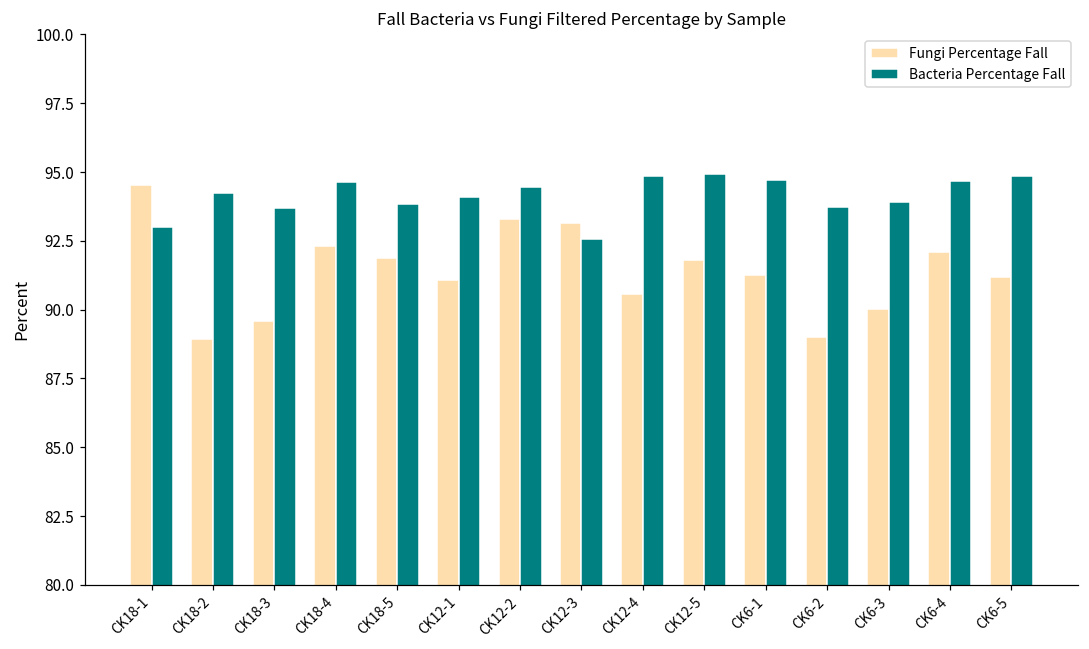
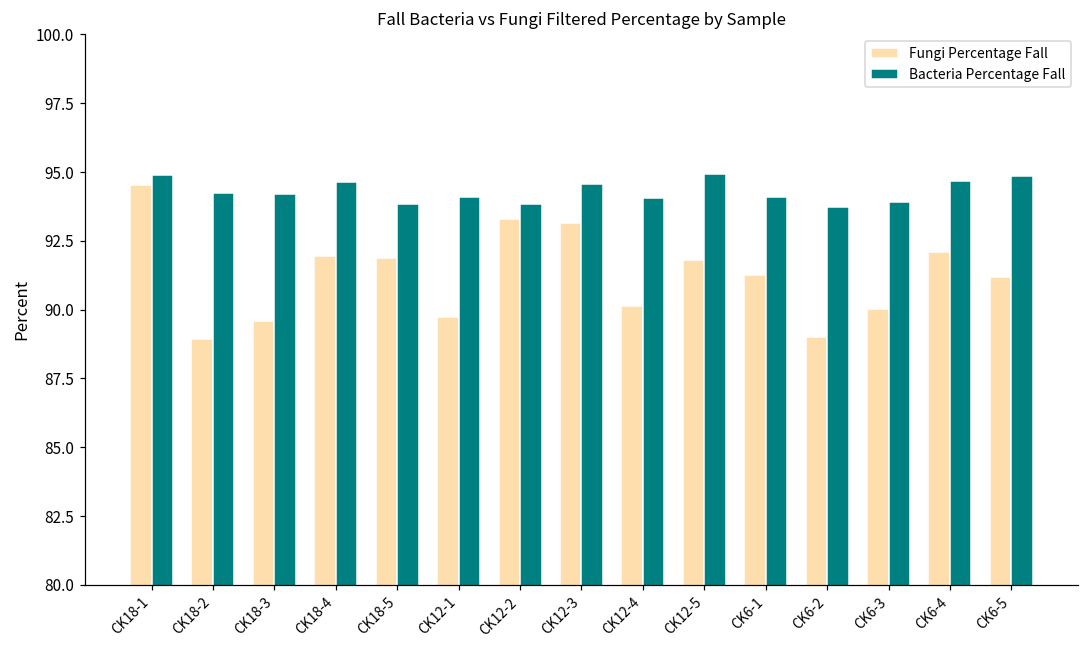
  {
    "Fungi Percentage Fall": {
      "CK18-1": 94.5,
      "CK18-2": 88.9,
      "CK18-3": 89.6,
-     "CK18-4": 92.3,
+     "CK18-4": 92.0,
      "CK18-5": 91.9,
-     "CK12-1": 91.1,
+     "CK12-1": 89.8,
      "CK12-2": 93.3,
      "CK12-3": 93.1,
-     "CK12-4": 90.6,
+     "CK12-4": 90.1,
      "CK12-5": 91.8,
      "CK6-1": 91.3,
      "CK6-2": 89.0,
      "CK6-3": 90.0,
      "CK6-4": 92.1,
      "CK6-5": 91.2
    },
    "Bacteria Percentage Fall": {
-     "CK18-1": 93.0,
+     "CK18-1": 94.9,
      "CK18-2": 94.2,
-     "CK18-3": 93.7,
+     "CK18-3": 94.2,
      "CK18-4": 94.6,
      "CK18-5": 93.8,
      "CK12-1": 94.1,
-     "CK12-2": 94.5,
-     "CK12-3": 92.6,
-     "CK12-4": 94.9,
+     "CK12-2": 93.8,
+     "CK12-3": 94.6,
+     "CK12-4": 94.1,
      "CK12-5": 94.9,
-     "CK6-1": 94.7,
+     "CK6-1": 94.1,
      "CK6-2": 93.7,
      "CK6-3": 93.9,
      "CK6-4": 94.7,
      "CK6-5": 94.9
    }
  }
